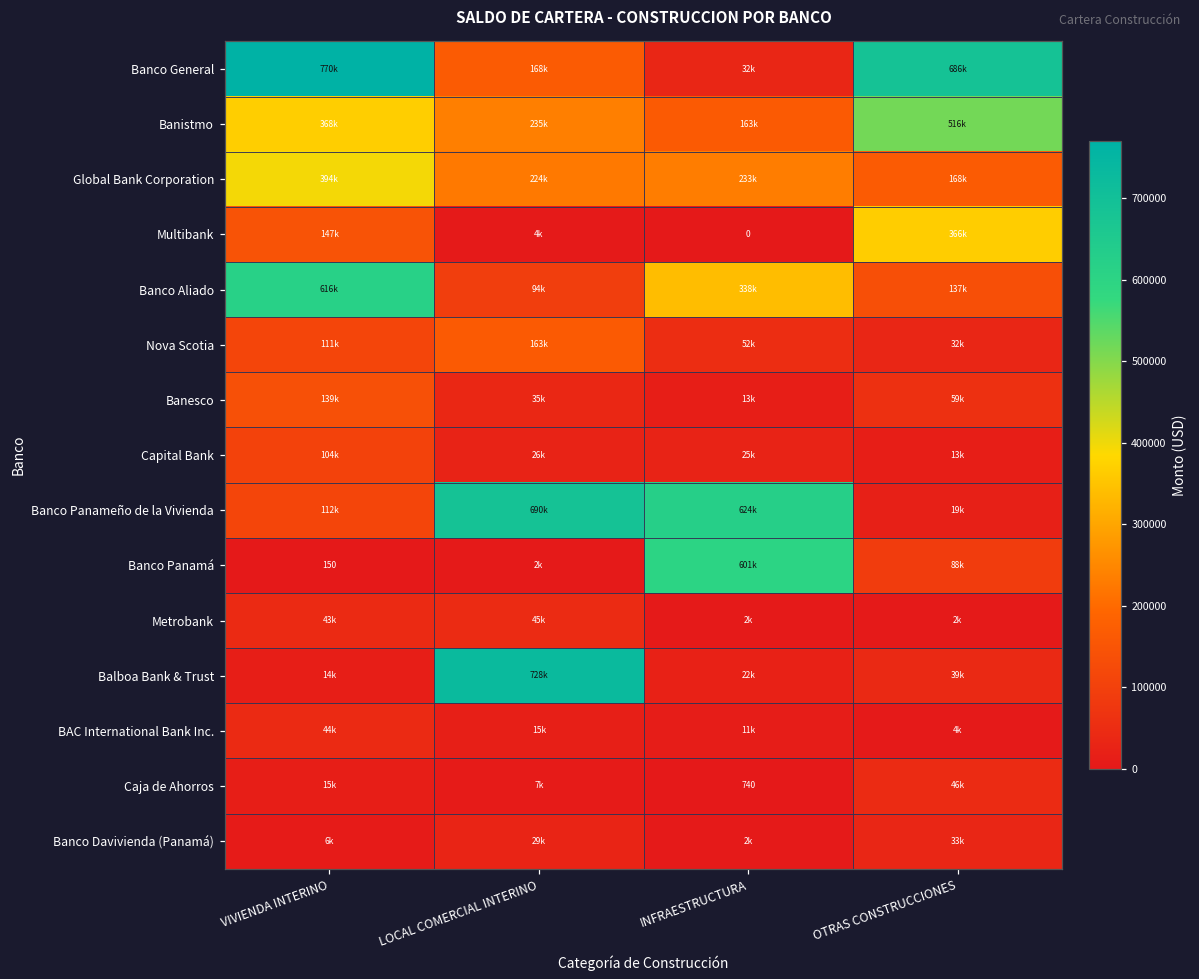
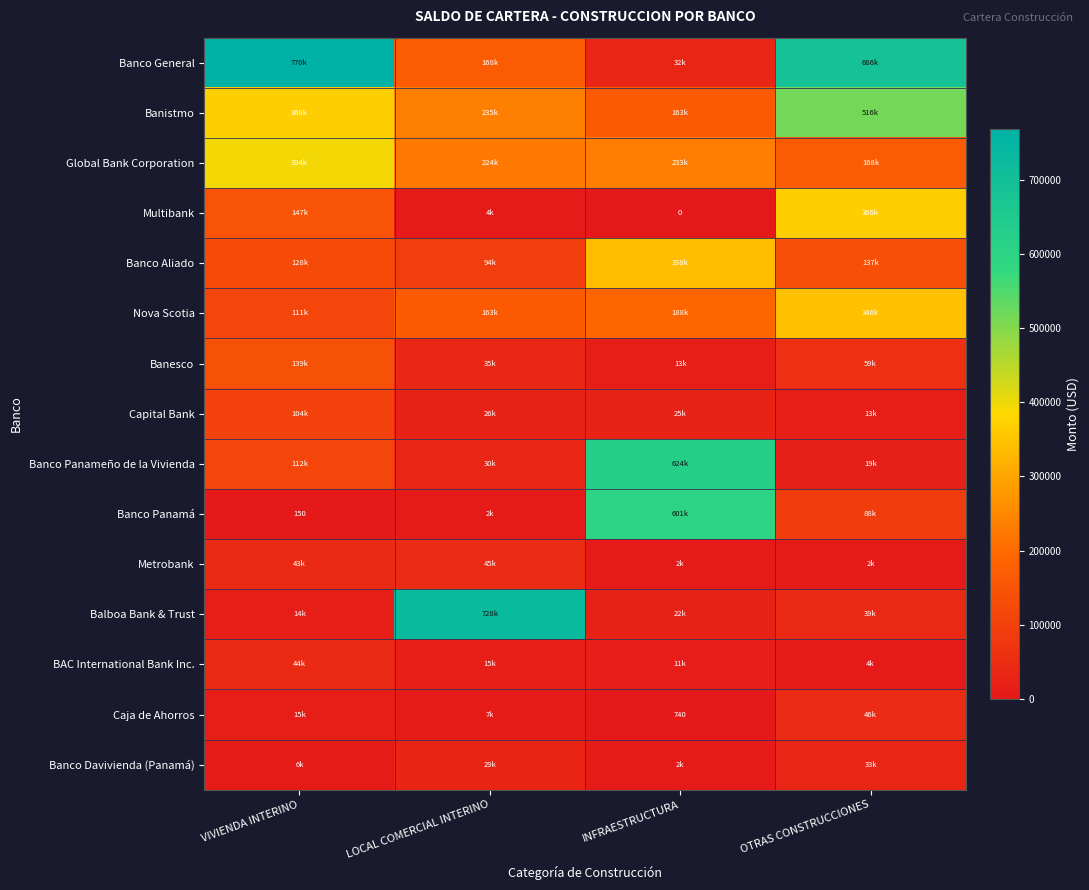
  {
    "Banco General": {
      "VIVIENDA INTERINO": "770k",
      "LOCAL COMERCIAL INTERINO": "168k",
      "INFRAESTRUCTURA": "32k",
      "OTRAS CONSTRUCCIONES": "686k"
    },
    "Banistmo": {
      "VIVIENDA INTERINO": "368k",
      "LOCAL COMERCIAL INTERINO": "235k",
      "INFRAESTRUCTURA": "163k",
      "OTRAS CONSTRUCCIONES": "516k"
    },
    "Global Bank Corporation": {
      "VIVIENDA INTERINO": "394k",
      "LOCAL COMERCIAL INTERINO": "224k",
      "INFRAESTRUCTURA": "233k",
      "OTRAS CONSTRUCCIONES": "168k"
    },
    "Multibank": {
      "VIVIENDA INTERINO": "147k",
      "LOCAL COMERCIAL INTERINO": "4k",
      "INFRAESTRUCTURA": "0",
      "OTRAS CONSTRUCCIONES": "366k"
    },
    "Banco Aliado": {
-     "VIVIENDA INTERINO": "616k",
+     "VIVIENDA INTERINO": "128k",
      "LOCAL COMERCIAL INTERINO": "94k",
      "INFRAESTRUCTURA": "338k",
      "OTRAS CONSTRUCCIONES": "137k"
    },
    "Nova Scotia": {
      "VIVIENDA INTERINO": "111k",
      "LOCAL COMERCIAL INTERINO": "163k",
-     "INFRAESTRUCTURA": "52k",
-     "OTRAS CONSTRUCCIONES": "32k"
+     "INFRAESTRUCTURA": "188k",
+     "OTRAS CONSTRUCCIONES": "346k"
    },
    "Banesco": {
      "VIVIENDA INTERINO": "139k",
      "LOCAL COMERCIAL INTERINO": "35k",
      "INFRAESTRUCTURA": "13k",
      "OTRAS CONSTRUCCIONES": "59k"
    },
    "Capital Bank": {
      "VIVIENDA INTERINO": "104k",
      "LOCAL COMERCIAL INTERINO": "26k",
      "INFRAESTRUCTURA": "25k",
      "OTRAS CONSTRUCCIONES": "13k"
    },
    "Banco Panameño de la Vivienda": {
      "VIVIENDA INTERINO": "112k",
-     "LOCAL COMERCIAL INTERINO": "690k",
+     "LOCAL COMERCIAL INTERINO": "30k",
      "INFRAESTRUCTURA": "624k",
      "OTRAS CONSTRUCCIONES": "19k"
    },
    "Banco Panamá": {
      "VIVIENDA INTERINO": "150",
      "LOCAL COMERCIAL INTERINO": "2k",
      "INFRAESTRUCTURA": "601k",
      "OTRAS CONSTRUCCIONES": "88k"
    },
    "Metrobank": {
      "VIVIENDA INTERINO": "43k",
      "LOCAL COMERCIAL INTERINO": "45k",
      "INFRAESTRUCTURA": "2k",
      "OTRAS CONSTRUCCIONES": "2k"
    },
    "Balboa Bank & Trust": {
      "VIVIENDA INTERINO": "14k",
      "LOCAL COMERCIAL INTERINO": "728k",
      "INFRAESTRUCTURA": "22k",
      "OTRAS CONSTRUCCIONES": "39k"
    },
    "BAC International Bank Inc.": {
      "VIVIENDA INTERINO": "44k",
      "LOCAL COMERCIAL INTERINO": "15k",
      "INFRAESTRUCTURA": "11k",
      "OTRAS CONSTRUCCIONES": "4k"
    },
    "Caja de Ahorros": {
      "VIVIENDA INTERINO": "15k",
      "LOCAL COMERCIAL INTERINO": "7k",
      "INFRAESTRUCTURA": "740",
      "OTRAS CONSTRUCCIONES": "46k"
    },
    "Banco Davivienda (Panamá)": {
      "VIVIENDA INTERINO": "6k",
      "LOCAL COMERCIAL INTERINO": "29k",
      "INFRAESTRUCTURA": "2k",
      "OTRAS CONSTRUCCIONES": "33k"
    }
  }
